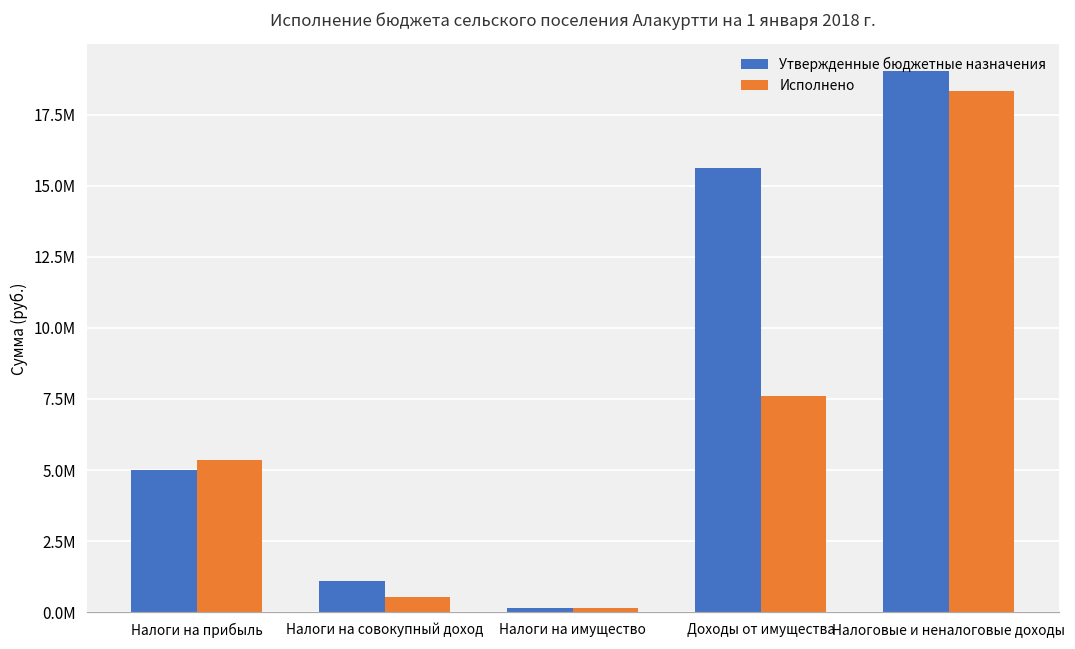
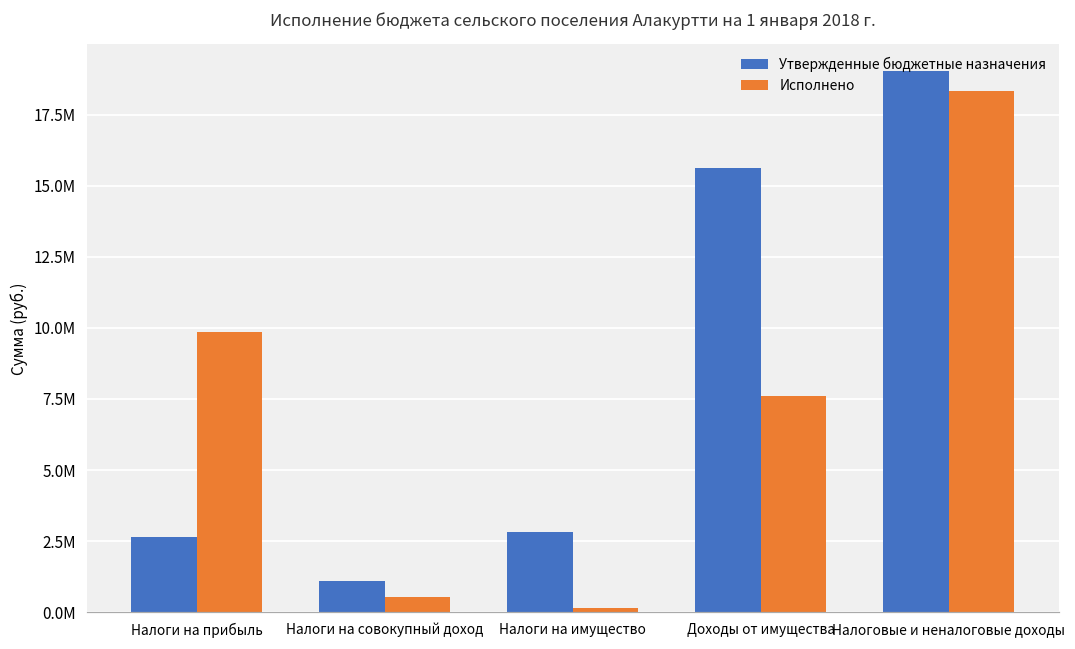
  {
    "Утвержденные бюджетные назначения": {
-     "Налоги на прибыль": 5000000,
+     "Налоги на прибыль": 2600000,
      "Налоги на совокупный доход": 1100000,
-     "Налоги на имущество": 200000,
+     "Налоги на имущество": 2800000,
      "Доходы от имущества": 15600000,
      "Налоговые и неналоговые доходы": 19000000
    },
    "Исполнено": {
-     "Налоги на прибыль": 5400000,
+     "Налоги на прибыль": 9900000,
      "Налоги на совокупный доход": 500000,
      "Налоги на имущество": 100000,
      "Доходы от имущества": 7600000,
      "Налоговые и неналоговые доходы": 18300000
    }
  }
